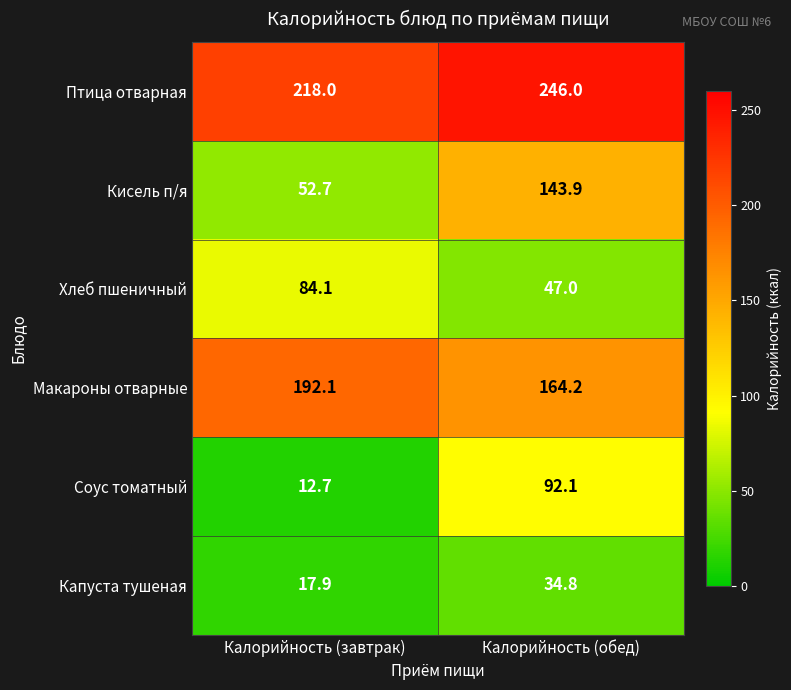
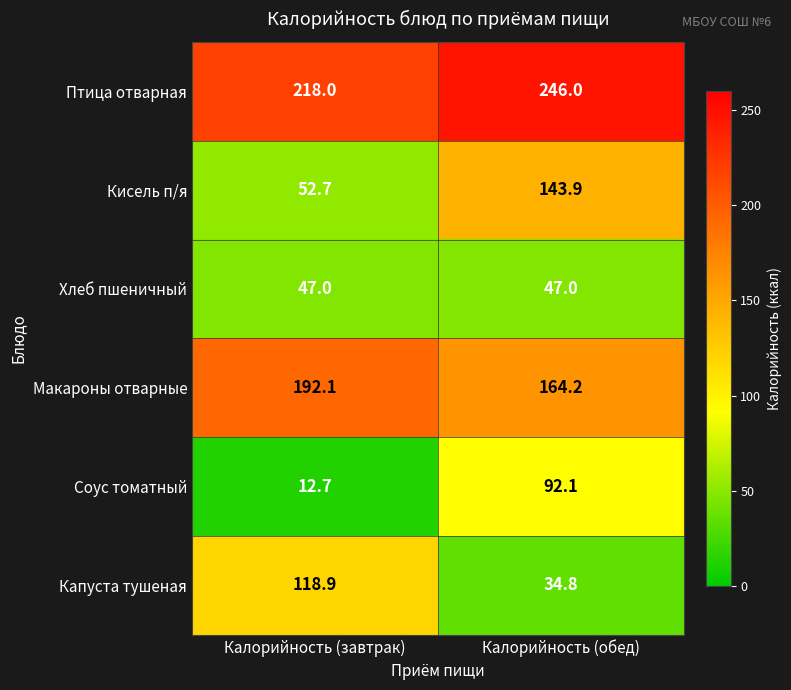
  {
    "Птица отварная": {
      "Калорийность (завтрак)": 218.0,
      "Калорийность (обед)": 246.0
    },
    "Кисель п/я": {
      "Калорийность (завтрак)": 52.7,
      "Калорийность (обед)": 143.9
    },
    "Хлеб пшеничный": {
-     "Калорийность (завтрак)": 84.1,
+     "Калорийность (завтрак)": 47.0,
      "Калорийность (обед)": 47.0
    },
    "Макароны отварные": {
      "Калорийность (завтрак)": 192.1,
      "Калорийность (обед)": 164.2
    },
    "Соус томатный": {
      "Калорийность (завтрак)": 12.7,
      "Калорийность (обед)": 92.1
    },
    "Капуста тушеная": {
-     "Калорийность (завтрак)": 17.9,
+     "Калорийность (завтрак)": 118.9,
      "Калорийность (обед)": 34.8
    }
  }
